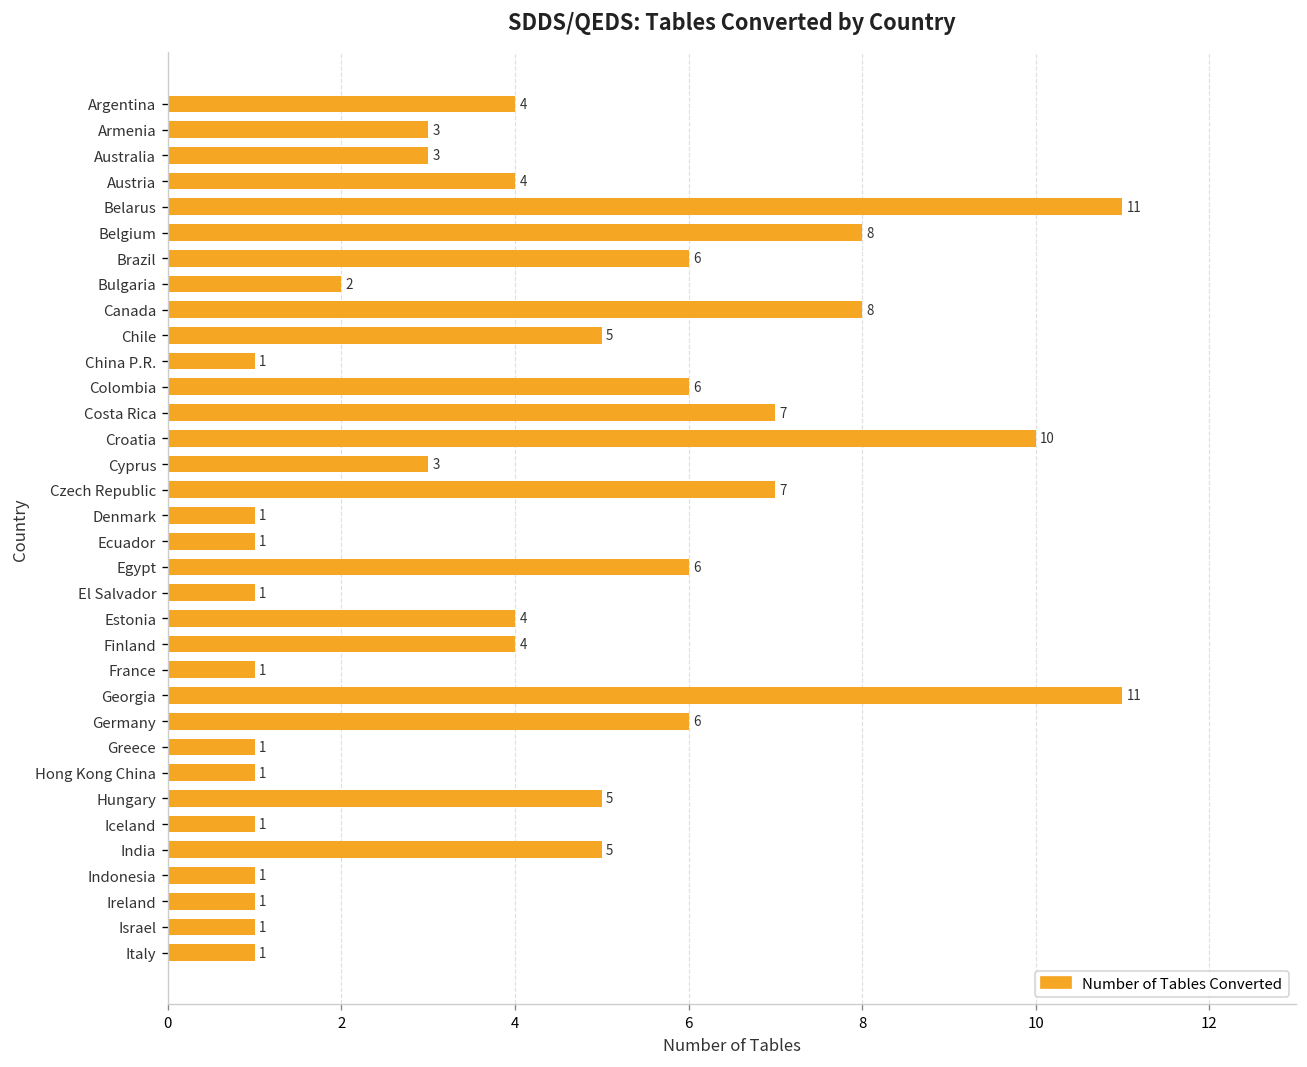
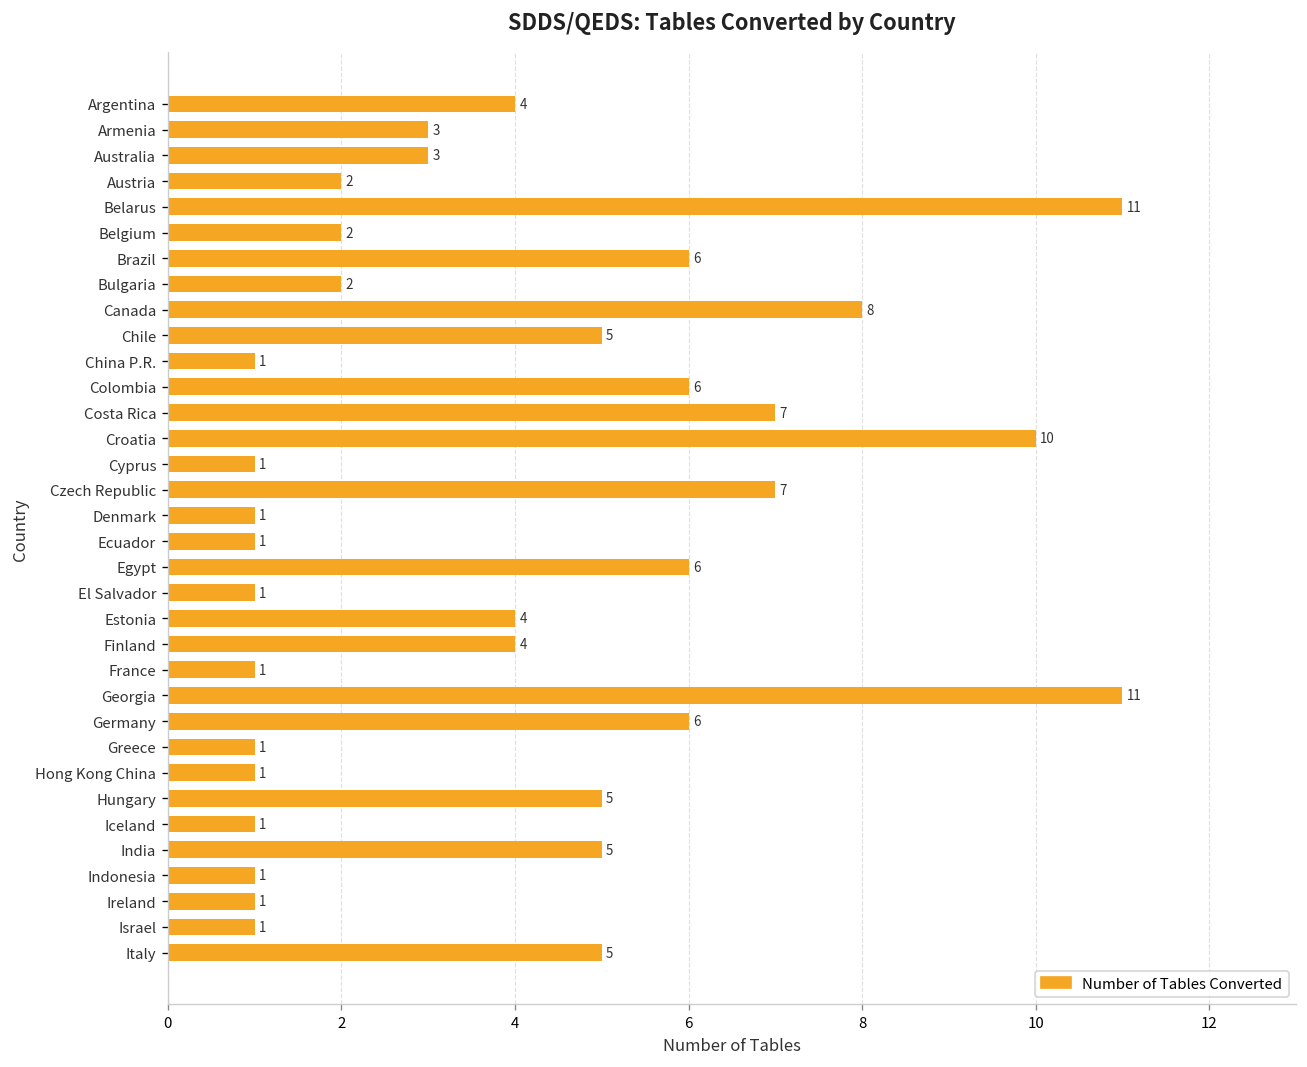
  {
    "Argentina": 4,
    "Armenia": 3,
    "Australia": 3,
-   "Austria": 4,
+   "Austria": 2,
    "Belarus": 11,
-   "Belgium": 8,
+   "Belgium": 2,
    "Brazil": 6,
    "Bulgaria": 2,
    "Canada": 8,
    "Chile": 5,
    "China P.R.": 1,
    "Colombia": 6,
    "Costa Rica": 7,
    "Croatia": 10,
-   "Cyprus": 3,
+   "Cyprus": 1,
    "Czech Republic": 7,
    "Denmark": 1,
    "Ecuador": 1,
    "Egypt": 6,
    "El Salvador": 1,
    "Estonia": 4,
    "Finland": 4,
    "France": 1,
    "Georgia": 11,
    "Germany": 6,
    "Greece": 1,
    "Hong Kong China": 1,
    "Hungary": 5,
    "Iceland": 1,
    "India": 5,
    "Indonesia": 1,
    "Ireland": 1,
    "Israel": 1,
-   "Italy": 1
+   "Italy": 5
  }
